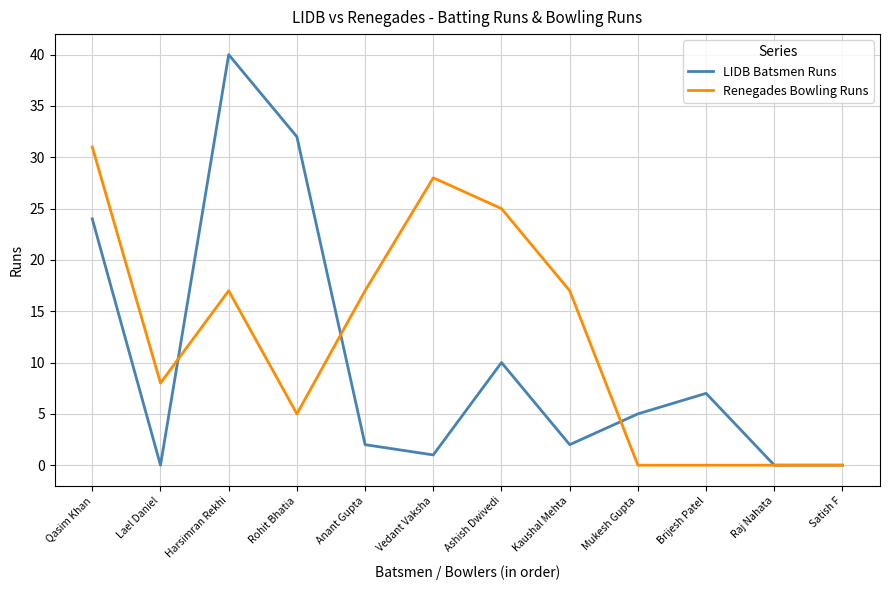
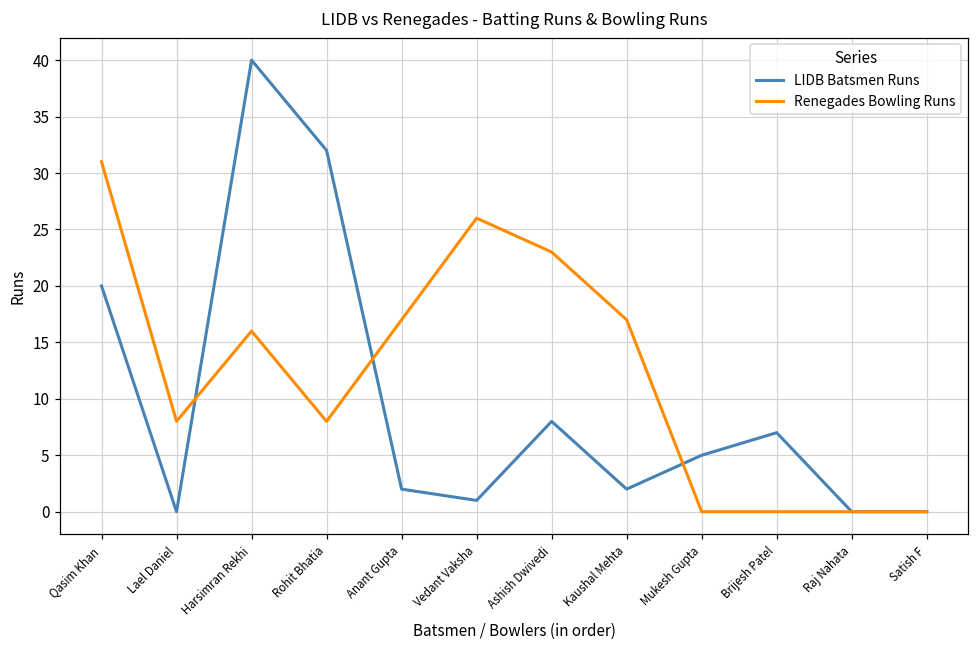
  {
    "LIDB Batsmen Runs": {
-     "Qasim Khan": 24,
+     "Qasim Khan": 20,
      "Lael Daniel": 0,
      "Harsimran Rekhi": 40,
      "Rohit Bhatia": 32,
      "Anant Gupta": 2,
      "Vedant Vaksha": 1,
-     "Ashish Dwivedi": 10,
+     "Ashish Dwivedi": 8,
      "Kaushal Mehta": 2,
      "Mukesh Gupta": 5,
      "Brijesh Patel": 7
    },
    "Renegades Bowling Runs": {
      "Qasim Khan": 31,
      "Lael Daniel": 8,
-     "Harsimran Rekhi": 17,
-     "Rohit Bhatia": 5,
+     "Harsimran Rekhi": 16,
+     "Rohit Bhatia": 8,
      "Anant Gupta": 17,
-     "Vedant Vaksha": 28,
-     "Ashish Dwivedi": 25,
+     "Vedant Vaksha": 26,
+     "Ashish Dwivedi": 23,
      "Kaushal Mehta": 17,
      "Mukesh Gupta": 0,
      "Brijesh Patel": 0
    }
  }
